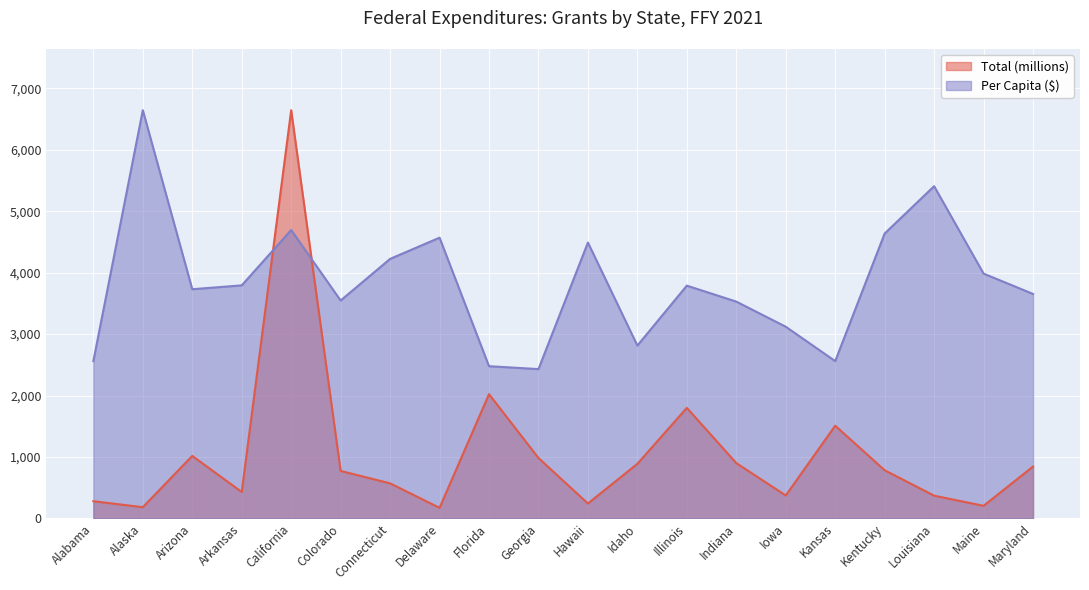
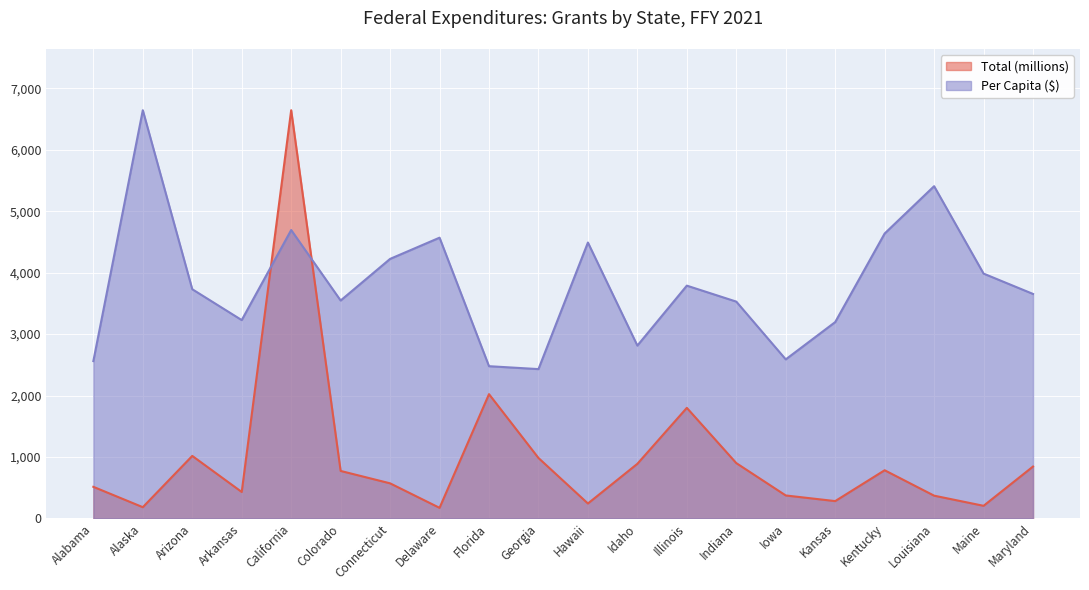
  {
    "Total (millions)": {
-     "Alabama": "300",
+     "Alabama": "500",
      "Alaska": "200",
      "Arizona": "1,000",
      "Arkansas": "400",
      "California": "6,600",
      "Colorado": "800",
      "Connecticut": "600",
      "Delaware": "200",
      "Florida": "2,000",
      "Georgia": "1,000",
      "Hawaii": "200",
      "Idaho": "900",
      "Illinois": "1,800",
      "Indiana": "900",
      "Iowa": "400",
-     "Kansas": "1,500",
+     "Kansas": "300",
      "Kentucky": "800",
      "Louisiana": "400",
      "Maine": "200",
      "Maryland": "800"
    },
    "Per Capita ($)": {
      "Alabama": "2,600",
      "Alaska": "6,600",
      "Arizona": "3,700",
-     "Arkansas": "3,800",
+     "Arkansas": "3,200",
      "California": "4,700",
      "Colorado": "3,500",
      "Connecticut": "4,200",
      "Delaware": "4,600",
      "Florida": "2,500",
      "Georgia": "2,400",
      "Hawaii": "4,500",
      "Idaho": "2,800",
      "Illinois": "3,800",
      "Indiana": "3,500",
-     "Iowa": "3,100",
-     "Kansas": "2,600",
+     "Iowa": "2,600",
+     "Kansas": "3,200",
      "Kentucky": "4,600",
      "Louisiana": "5,400",
      "Maine": "4,000",
      "Maryland": "3,700"
    }
  }
